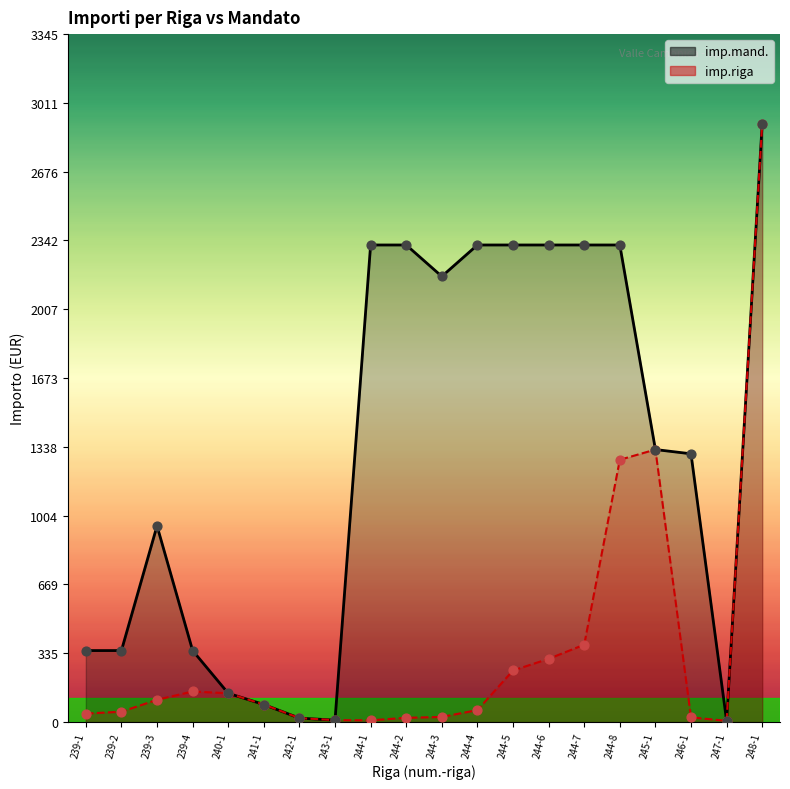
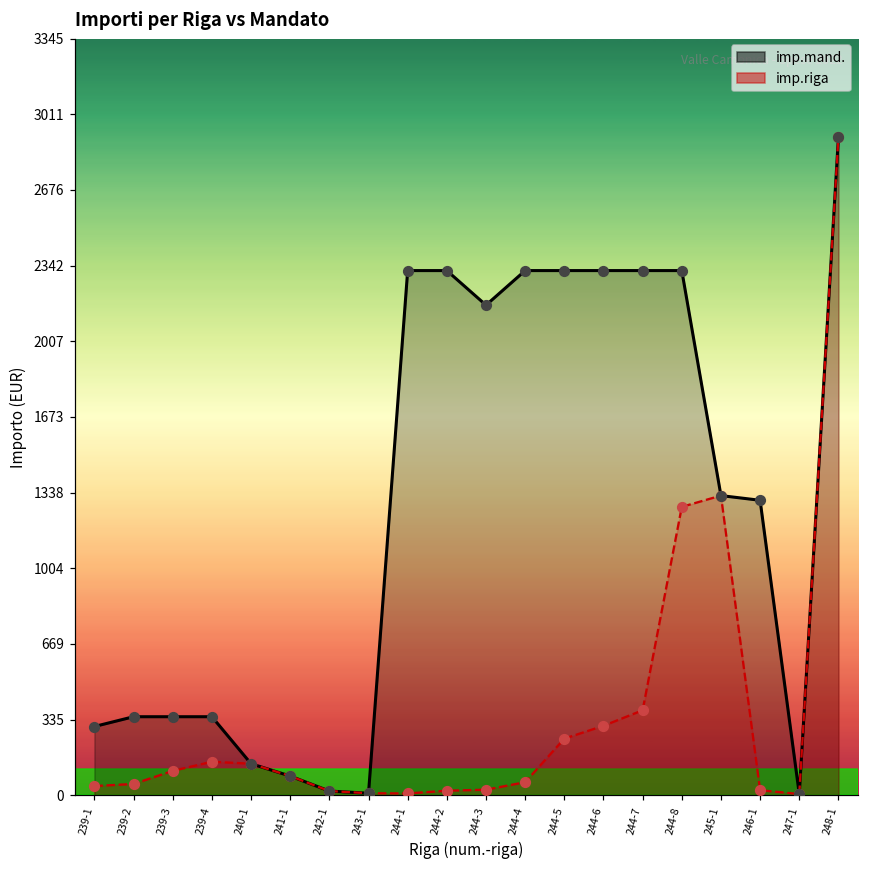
  {
    "imp.mand.": {
-     "239-1": 350,
+     "239-1": 300,
      "239-2": 350,
-     "239-3": 950,
+     "239-3": 350,
      "239-4": 350,
      "244-1": 2320,
      "244-2": 2320,
      "244-3": 2170,
      "244-4": 2320,
      "244-5": 2320,
      "244-6": 2320,
      "244-7": 2320,
      "244-8": 2320,
      "246-1": 1300
    },
    "imp.riga": {
      "239-4": 150,
      "244-5": 250,
      "244-6": 310,
      "244-7": 380,
      "244-8": 1280
    }
  }
